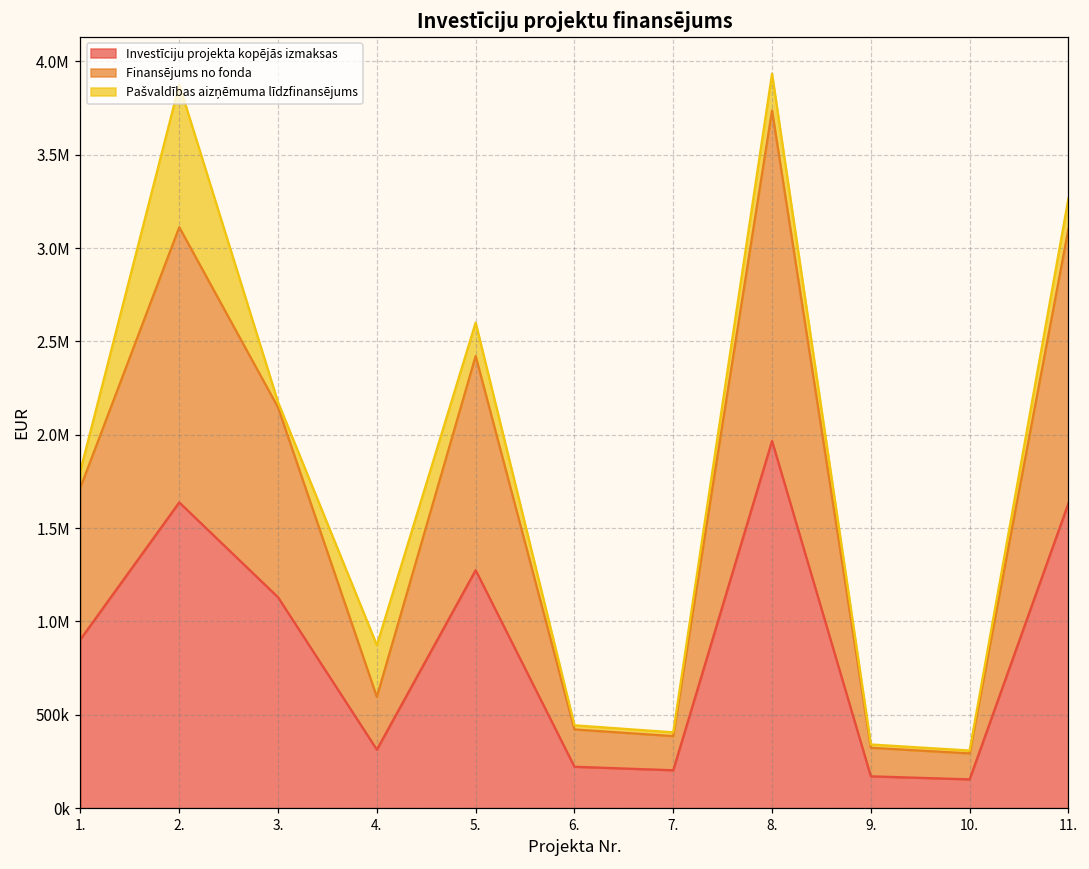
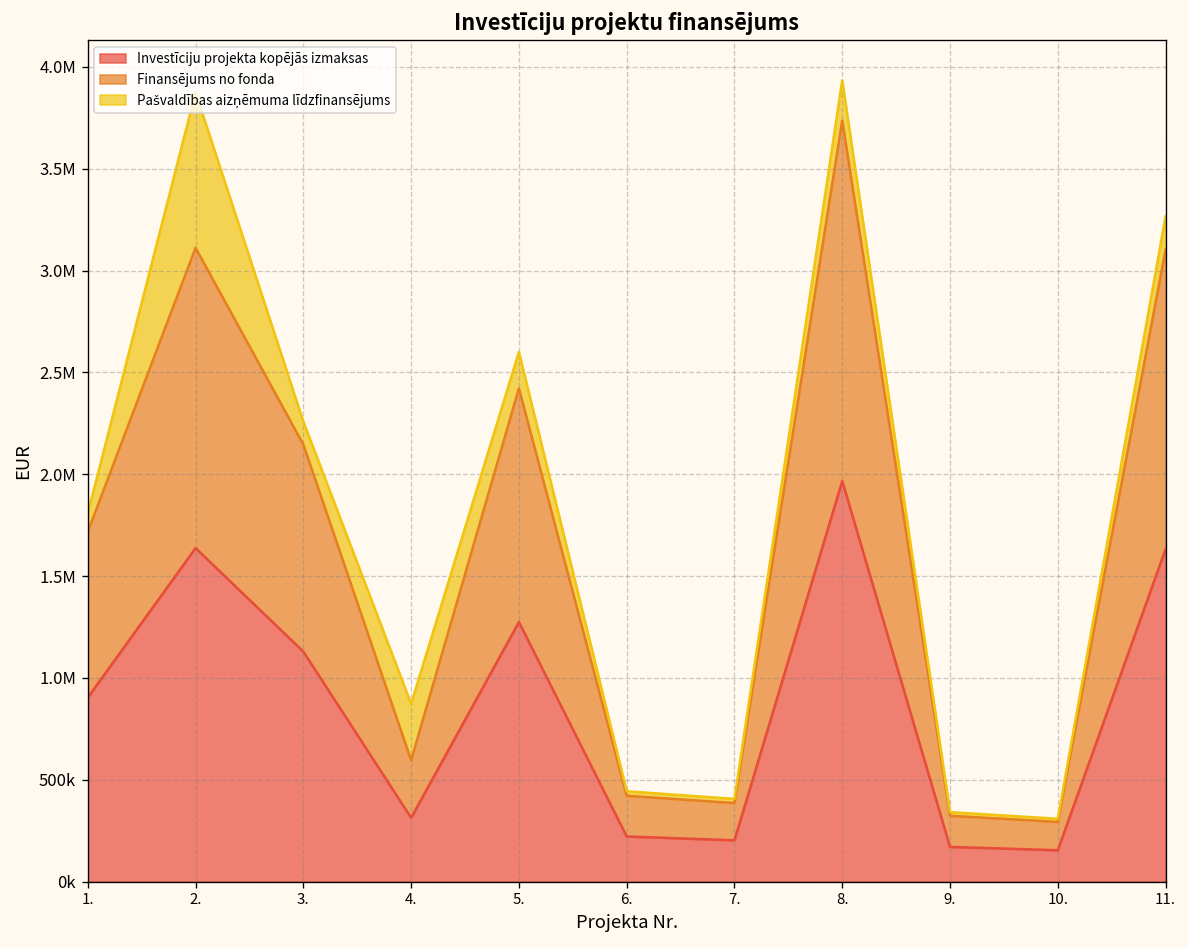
  {
    "Pašvaldības aizņēmuma līdzfinansējums": {
      "1.": 90000,
-     "3.": 30000,
+     "3.": 110000,
      "4.": 280000,
      "5.": 180000,
      "6.": 20000,
      "7.": 20000,
      "8.": 200000,
      "9.": 20000,
      "10.": 20000,
      "11.": 160000
    }
  }
